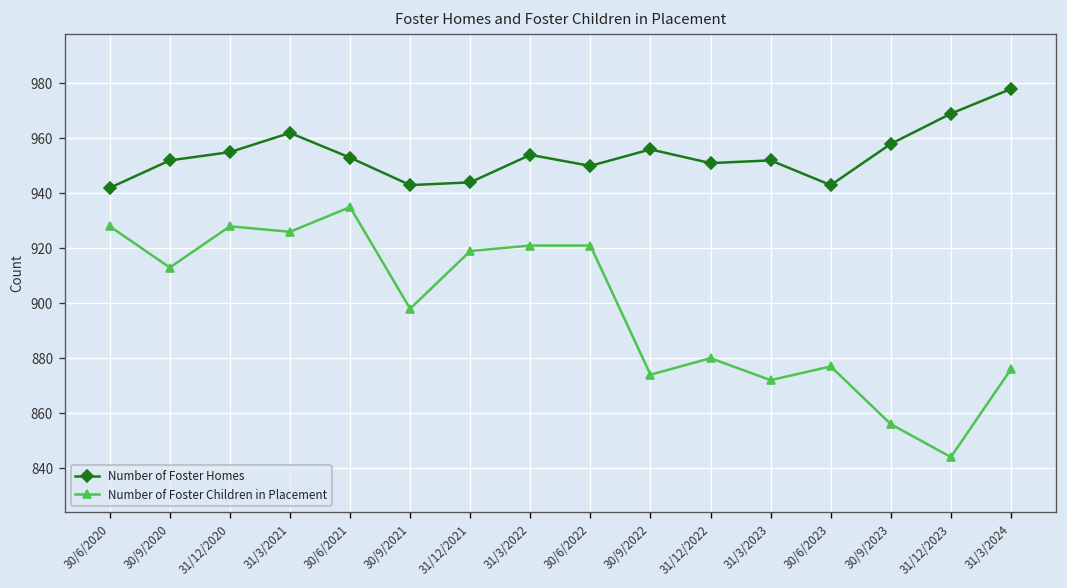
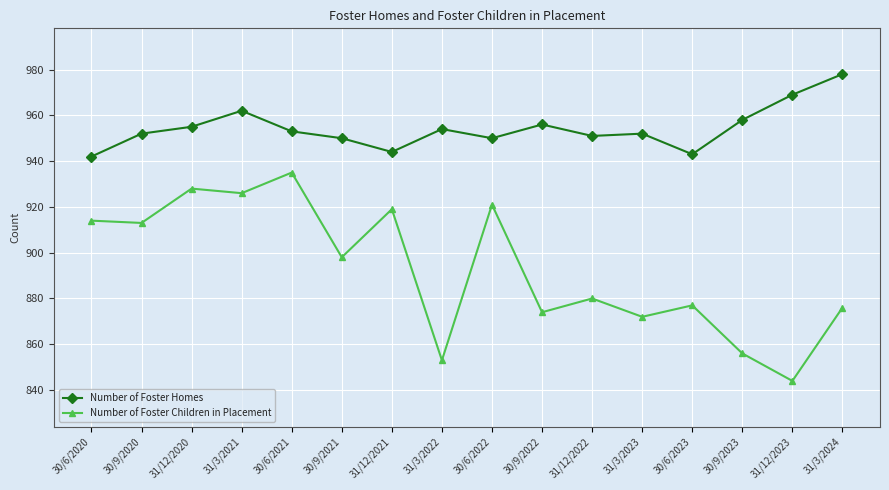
  {
    "Number of Foster Homes": {
      "30/6/2020": 942,
      "30/9/2020": 952,
      "31/12/2020": 955,
      "31/3/2021": 962,
      "30/6/2021": 953,
-     "30/9/2021": 943,
+     "30/9/2021": 950,
      "31/12/2021": 944,
      "31/3/2022": 954,
      "30/6/2022": 950,
      "30/9/2022": 956,
      "31/12/2022": 951,
      "31/3/2023": 952,
      "30/6/2023": 943,
      "30/9/2023": 958,
      "31/12/2023": 969,
      "31/3/2024": 978
    },
    "Number of Foster Children in Placement": {
-     "30/6/2020": 928,
+     "30/6/2020": 914,
      "30/9/2020": 913,
      "31/12/2020": 928,
      "31/3/2021": 926,
      "30/6/2021": 935,
      "30/9/2021": 898,
      "31/12/2021": 919,
-     "31/3/2022": 921,
+     "31/3/2022": 853,
      "30/6/2022": 921,
      "30/9/2022": 874,
      "31/12/2022": 880,
      "31/3/2023": 872,
      "30/6/2023": 877,
      "30/9/2023": 856,
      "31/12/2023": 844,
      "31/3/2024": 876
    }
  }
